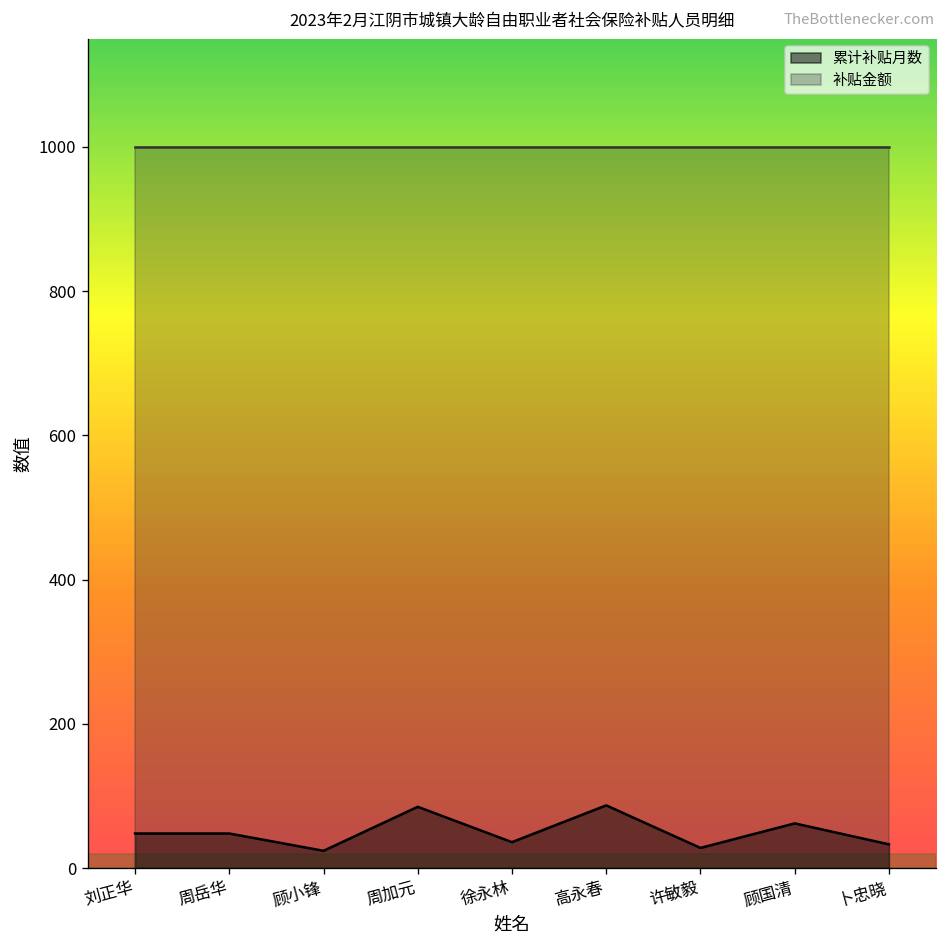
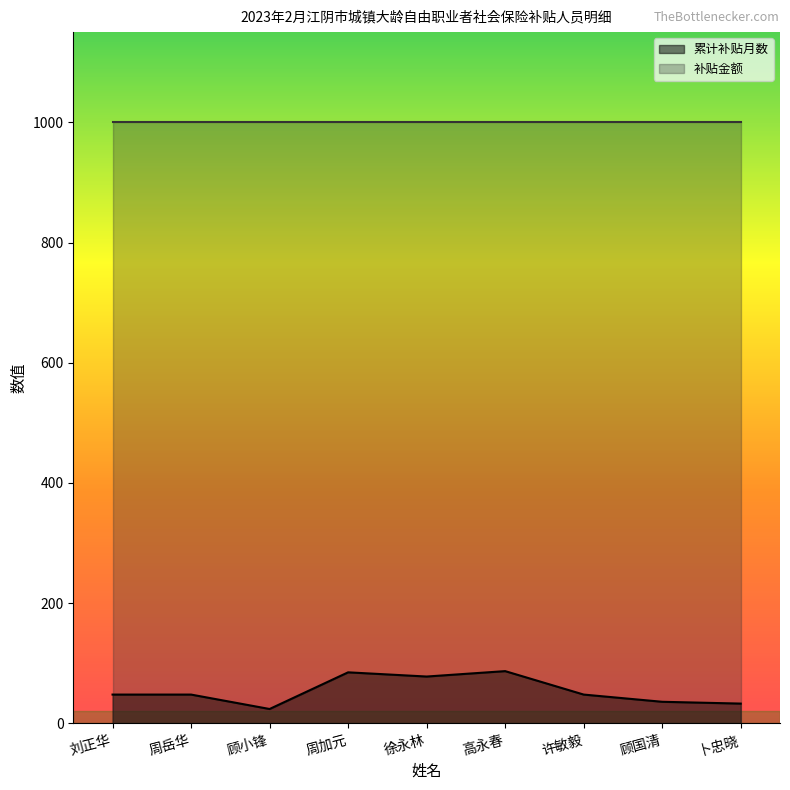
  {
    "累计补贴月数": {
      "刘正华": 50,
      "周岳华": 50,
      "顾小锋": 20,
      "周加元": 90,
-     "徐永林": 40,
+     "徐永林": 80,
      "高永春": 90,
-     "许敏毅": 30,
-     "顾国清": 60,
+     "许敏毅": 50,
+     "顾国清": 40,
      "卜忠晓": 30
    },
    "补贴金额": {
      "刘正华": 1000,
      "周岳华": 1000,
      "顾小锋": 1000,
      "周加元": 1000,
      "徐永林": 1000,
      "高永春": 1000,
      "许敏毅": 1000,
      "顾国清": 1000,
      "卜忠晓": 1000
    }
  }
